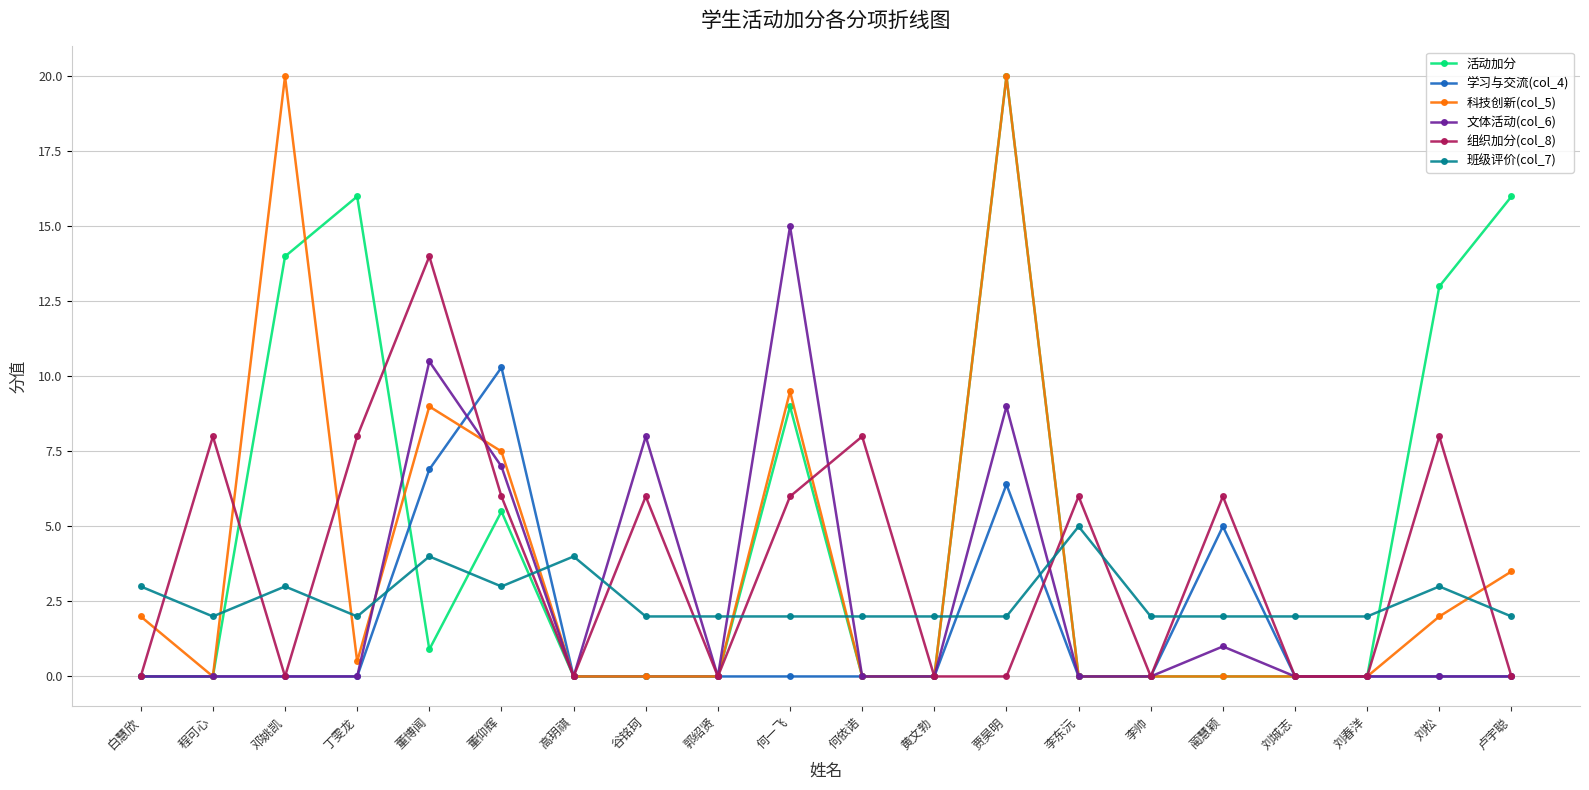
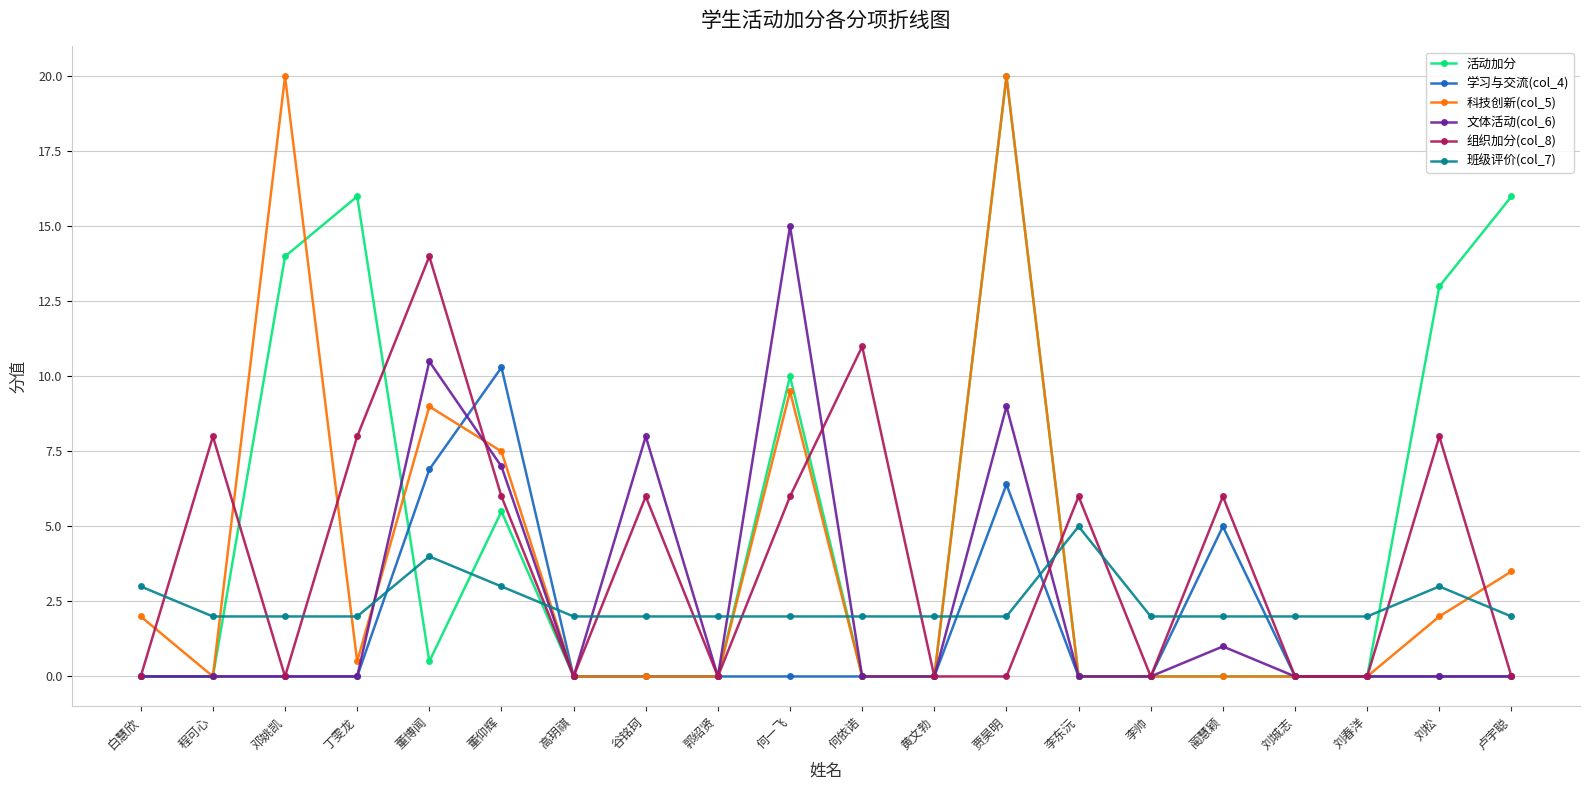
  {
    "活动加分": {
      "邓姚凯": 14.0,
      "丁雯龙": 16.0,
-     "董博闻": 0.9,
+     "董博闻": 0.5,
      "董仰辉": 5.5,
-     "何一飞": 9,
+     "何一飞": 10,
      "刘松": 13.0,
      "卢宇聪": 16.0
    },
    "学习与交流(col_4)": {
      "董博闻": 6.9,
      "董仰辉": 10.3,
      "何一飞": 0.0,
      "贾昊明": 6.4,
      "蔺慧颖": 5.0
    },
    "科技创新(col_5)": {
      "白慧欣": 2.0,
      "邓姚凯": 20.0,
      "丁雯龙": 0.5,
      "董博闻": 9.0,
      "董仰辉": 7.5,
      "何一飞": 9.5,
      "刘松": 2.0,
      "卢宇聪": 3.5
    },
    "文体活动(col_6)": {
      "董博闻": 10.5,
      "董仰辉": 7.0,
      "谷铭珂": 8.0,
      "何一飞": 15.0,
      "贾昊明": 9.0,
      "蔺慧颖": 1.0
    },
    "组织加分(col_8)": {
      "程可心": 8,
      "丁雯龙": 8,
      "董博闻": 14,
      "董仰辉": 6,
      "谷铭珂": 6,
      "何一飞": 6,
-     "何依诺": 8,
+     "何依诺": 11,
      "贾昊明": 0,
      "李东沅": 6,
      "蔺慧颖": 6,
      "刘松": 8
    },
    "班级评价(col_7)": {
      "白慧欣": 3,
      "程可心": 2,
-     "邓姚凯": 3,
+     "邓姚凯": 2,
      "丁雯龙": 2,
      "董博闻": 4,
      "董仰辉": 3,
-     "高玥祺": 4,
+     "高玥祺": 2,
      "谷铭珂": 2,
      "郭绍贤": 2,
      "何一飞": 2,
      "何依诺": 2,
      "黄文勃": 2,
      "贾昊明": 2,
      "李东沅": 5,
      "李帅": 2,
      "蔺慧颖": 2,
      "刘城志": 2,
      "刘春洋": 2,
      "刘松": 3,
      "卢宇聪": 2
    }
  }
